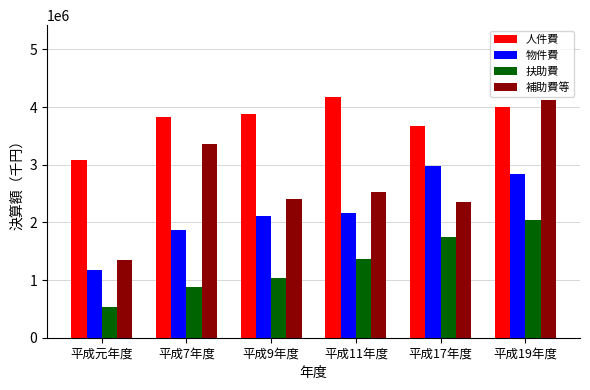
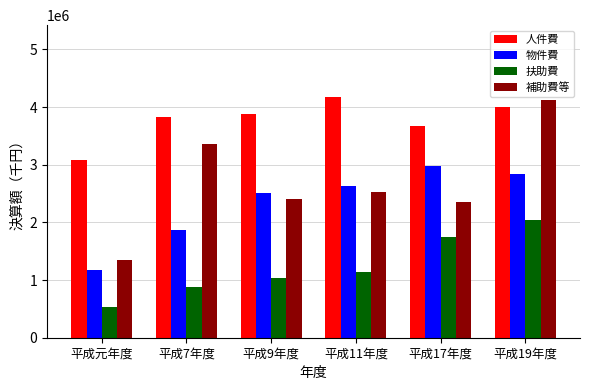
  {
    "人件費": {
      "平成元年度": 3100000,
      "平成7年度": 3800000,
      "平成9年度": 3900000,
      "平成11年度": 4200000,
      "平成17年度": 3700000,
      "平成19年度": 4000000
    },
    "物件費": {
      "平成元年度": 1200000,
      "平成7年度": 1900000,
-     "平成9年度": 2100000,
-     "平成11年度": 2200000,
+     "平成9年度": 2500000,
+     "平成11年度": 2600000,
      "平成17年度": 3000000,
      "平成19年度": 2800000
    },
    "扶助費": {
      "平成元年度": 500000,
      "平成7年度": 900000,
      "平成9年度": 1000000,
-     "平成11年度": 1400000,
+     "平成11年度": 1100000,
      "平成17年度": 1700000,
      "平成19年度": 2000000
    },
    "補助費等": {
      "平成元年度": 1300000,
      "平成7年度": 3400000,
      "平成9年度": 2400000,
      "平成11年度": 2500000,
      "平成17年度": 2300000,
      "平成19年度": 4100000
    }
  }
